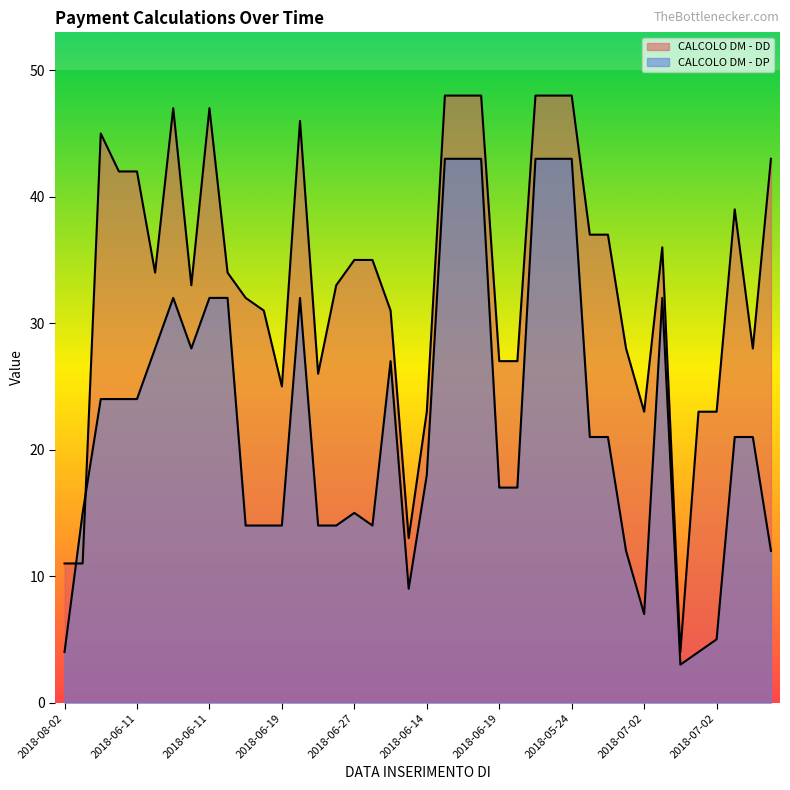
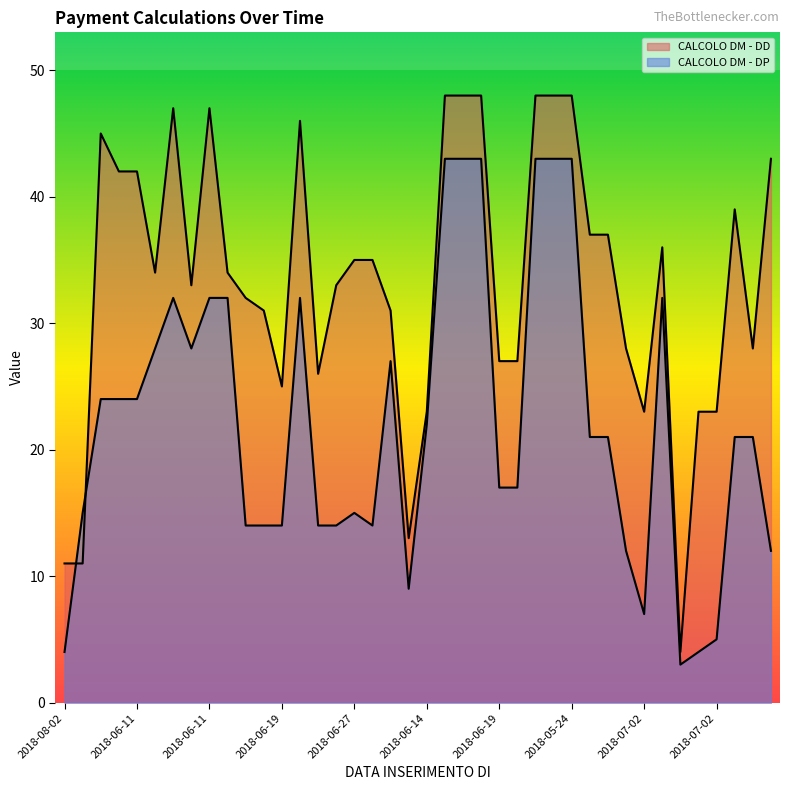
  {
    "CALCOLO DM - DD": {
      "2018-08-02": 11,
      "2018-06-14": 23
    },
    "CALCOLO DM - DP": {
      "2018-08-02": 4,
-     "2018-06-14": 18
+     "2018-06-14": 22
    }
  }
